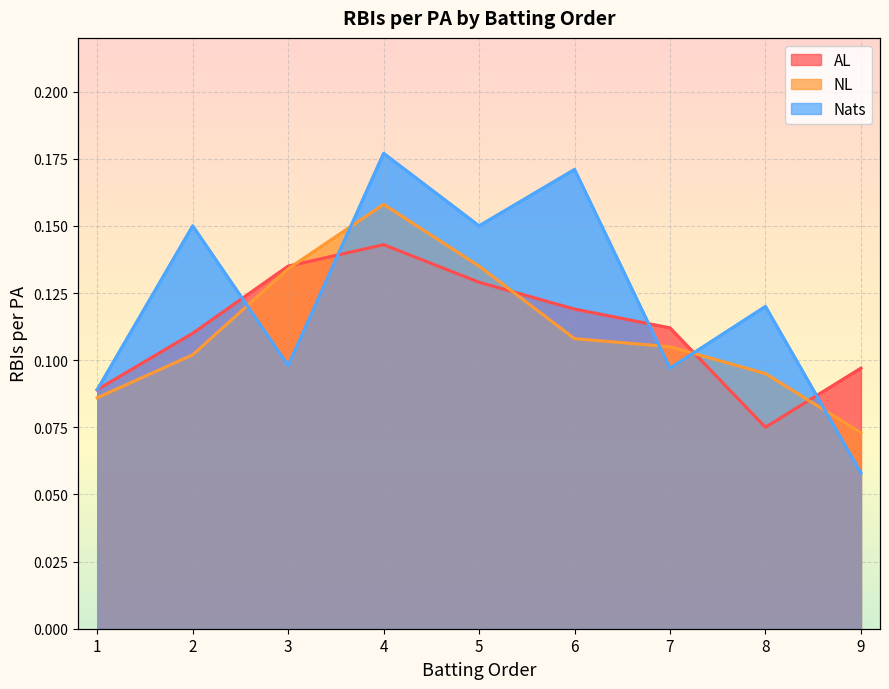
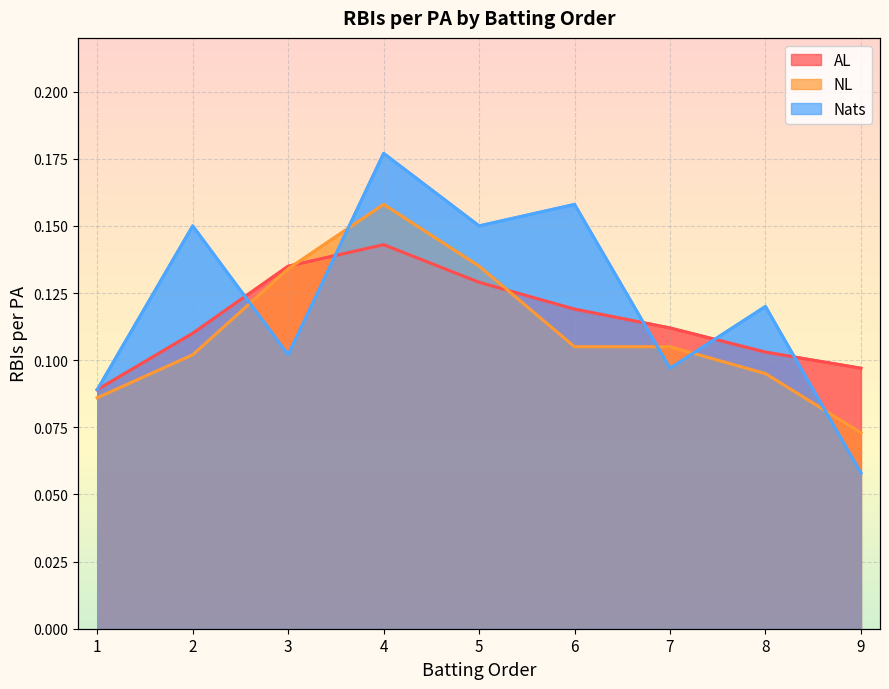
  {
    "AL": {
      "2": 0.110,
      "3": 0.135,
      "4": 0.143,
      "5": 0.129,
      "6": 0.119,
      "7": 0.112,
-     "8": 0.075,
+     "8": 0.103,
      "9": 0.097
    },
    "NL": {
      "1": 0.086,
      "2": 0.102,
      "3": 0.134,
      "4": 0.158,
      "5": 0.135,
-     "6": 0.108,
+     "6": 0.105,
      "7": 0.105,
      "8": 0.095,
      "9": 0.073
    },
    "Nats": {
      "2": 0.150,
-     "3": 0.098,
+     "3": 0.102,
      "4": 0.177,
      "5": 0.150,
-     "6": 0.171,
+     "6": 0.158,
      "7": 0.097,
      "8": 0.120,
      "9": 0.058
    }
  }
